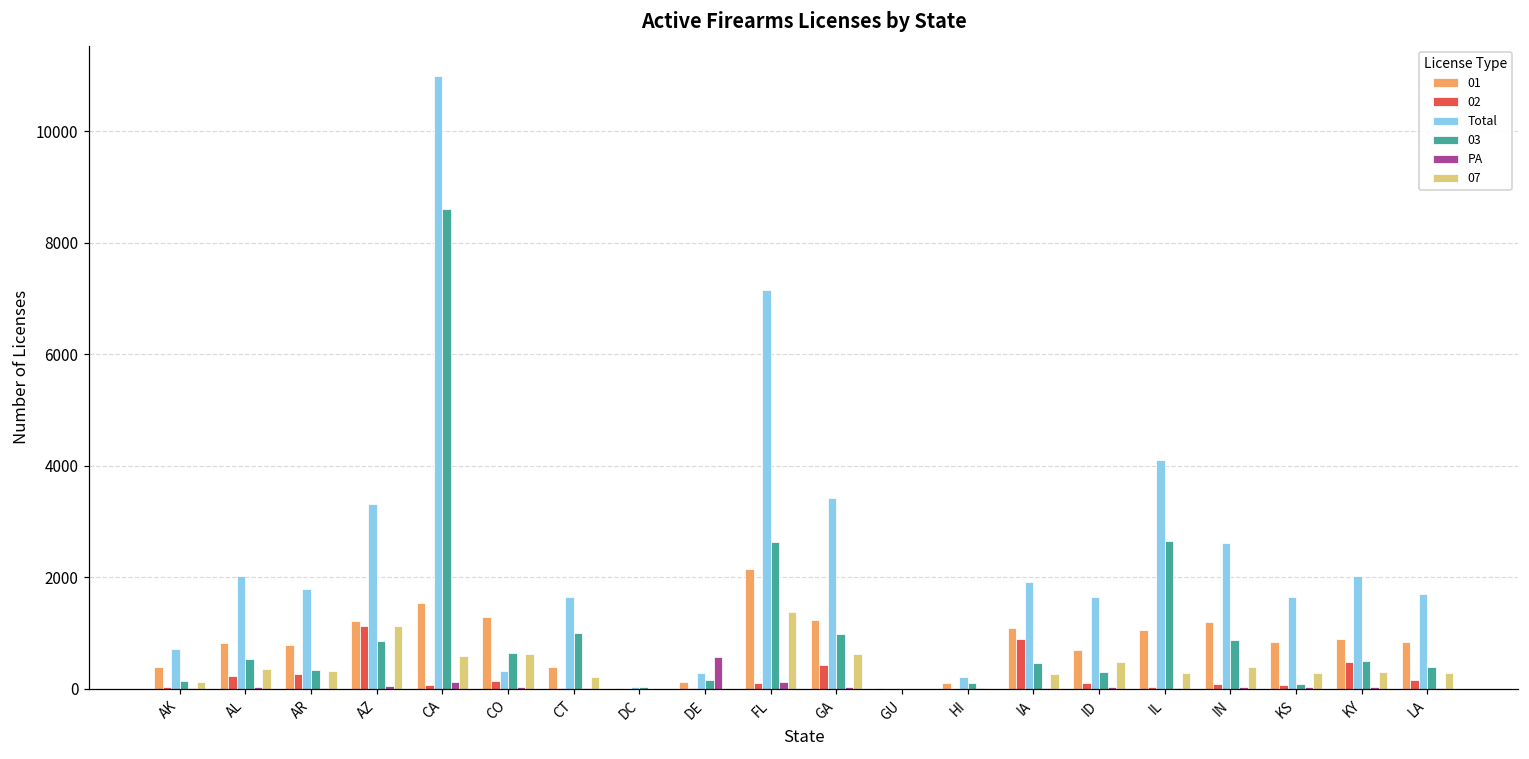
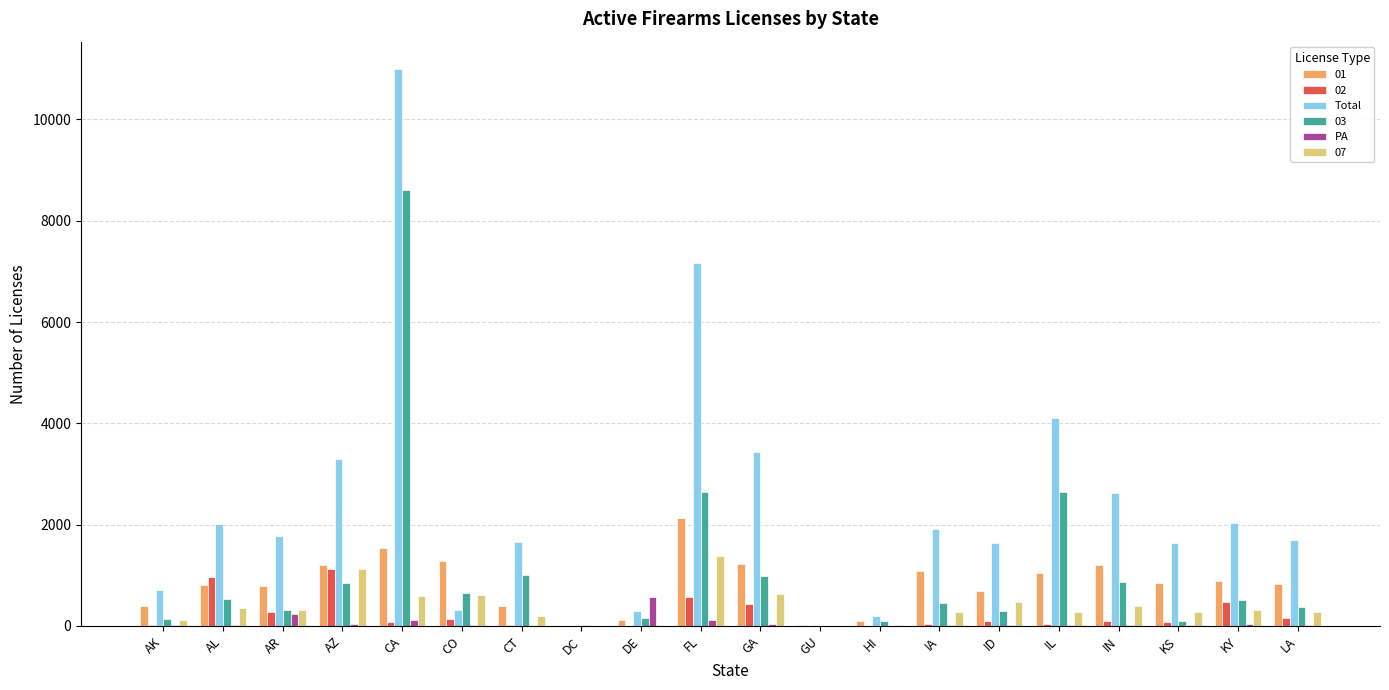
  {
    "02": {
-     "AL": 200,
+     "AL": 1000,
      "AR": 300,
      "AZ": 1100,
      "CA": 100,
      "CO": 100,
      "DC": 0,
-     "FL": 100,
+     "FL": 600,
      "GA": 400,
      "GU": 0,
      "HI": 0,
-     "IA": 900,
+     "IA": 0,
      "ID": 100,
      "IN": 100,
      "KS": 100,
      "KY": 500,
      "LA": 200
    },
    "Total": {
      "AK": 700,
      "AL": 2000,
      "AR": 1800,
      "AZ": 3300,
      "CA": 11000,
      "CO": 300,
      "CT": 1700,
      "DE": 300,
      "FL": 7200,
      "GA": 3400,
      "HI": 200,
      "IA": 1900,
      "ID": 1600,
      "IL": 4100,
      "IN": 2600,
      "KS": 1600,
      "KY": 2000,
      "LA": 1700
    },
    "03": {
      "AK": 100,
      "AL": 500,
      "AR": 300,
      "AZ": 900,
      "CA": 8600,
      "CO": 600,
      "CT": 1000,
      "DE": 200,
      "FL": 2600,
      "GA": 1000,
      "HI": 100,
      "IA": 500,
      "ID": 300,
      "IL": 2600,
      "IN": 900,
      "KS": 100,
      "KY": 500,
      "LA": 400
    },
    "PA": {
-     "AR": 0,
+     "AR": 200,
      "CA": 100,
      "DC": 0,
      "DE": 600,
      "FL": 100,
      "GU": 0
    }
  }
